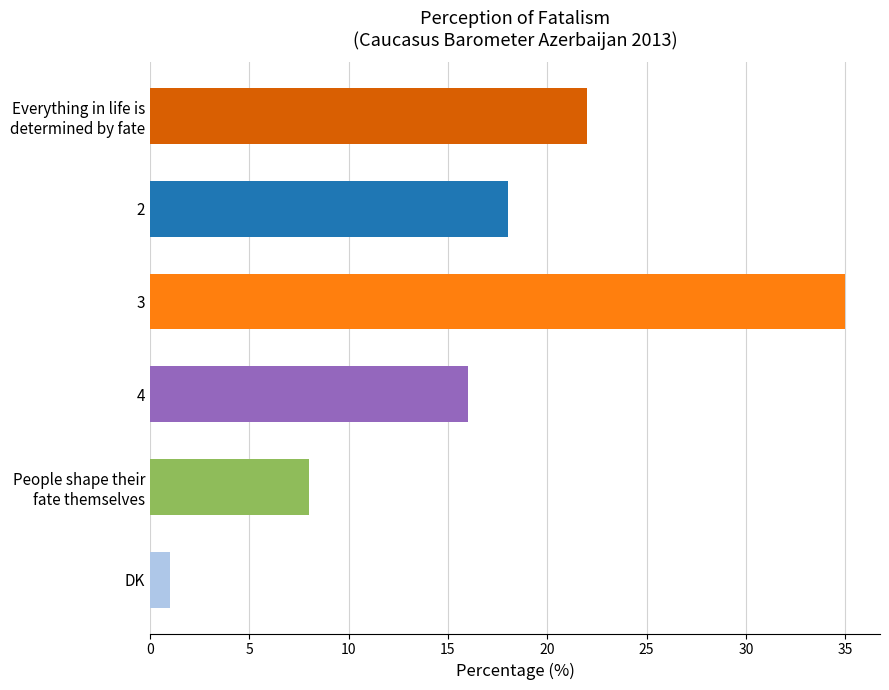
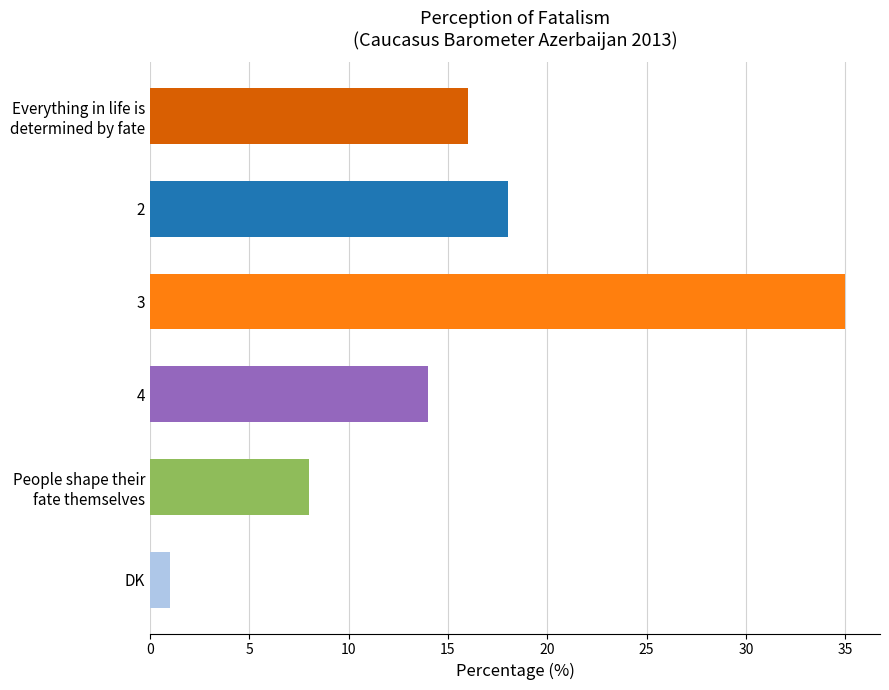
  {
-   "Everything in life is determined by fate": 22,
+   "Everything in life is determined by fate": 16,
    "2": 18,
    "3": 35,
-   "4": 16,
+   "4": 14,
    "People shape their fate themselves": 8,
    "DK": 1
  }
